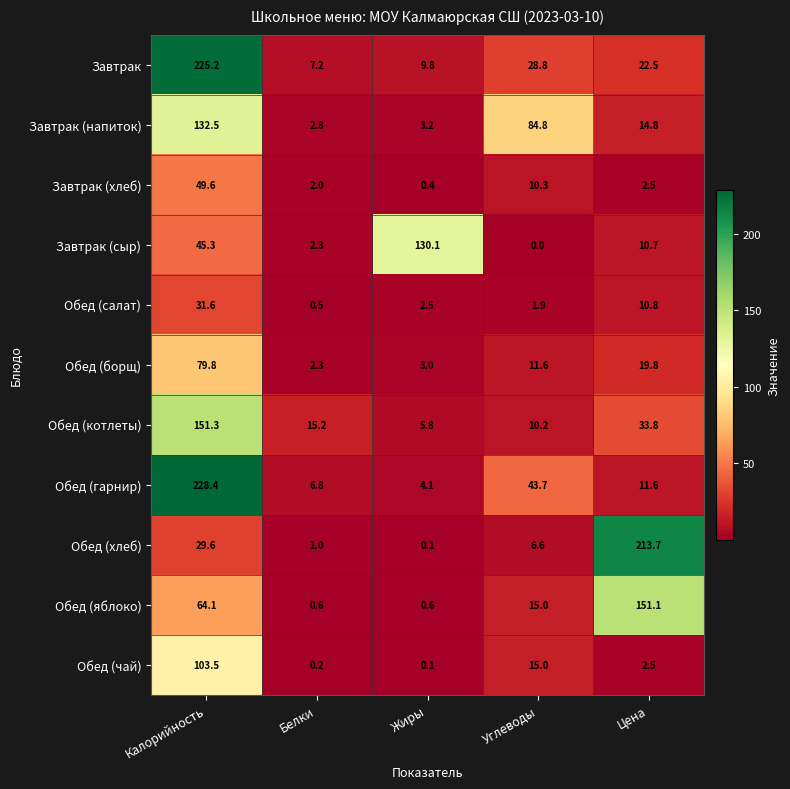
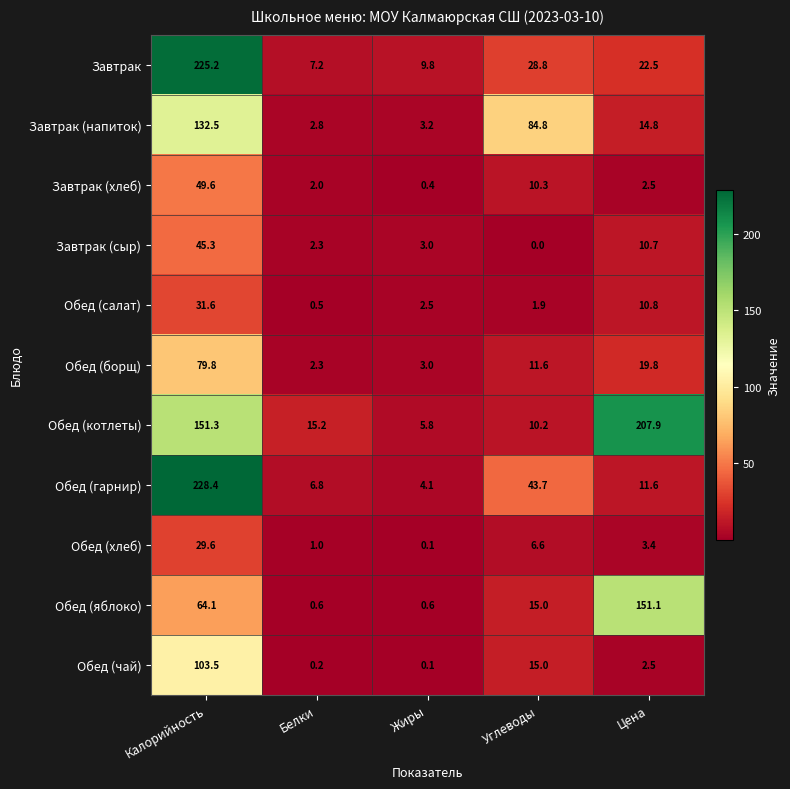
  {
    "Завтрак": {
      "Калорийность": 225.2,
      "Белки": 7.2,
      "Жиры": 9.8,
      "Углеводы": 28.8,
      "Цена": 22.5
    },
    "Завтрак (напиток)": {
      "Калорийность": 132.5,
      "Белки": 2.8,
      "Жиры": 3.2,
      "Углеводы": 84.8,
      "Цена": 14.8
    },
    "Завтрак (хлеб)": {
      "Калорийность": 49.6,
      "Белки": 2.0,
      "Жиры": 0.4,
      "Углеводы": 10.3,
      "Цена": 2.5
    },
    "Завтрак (сыр)": {
      "Калорийность": 45.3,
      "Белки": 2.3,
-     "Жиры": 130.1,
+     "Жиры": 3.0,
      "Углеводы": 0.0,
      "Цена": 10.7
    },
    "Обед (салат)": {
      "Калорийность": 31.6,
      "Белки": 0.5,
      "Жиры": 2.5,
      "Углеводы": 1.9,
      "Цена": 10.8
    },
    "Обед (борщ)": {
      "Калорийность": 79.8,
      "Белки": 2.3,
      "Жиры": 3.0,
      "Углеводы": 11.6,
      "Цена": 19.8
    },
    "Обед (котлеты)": {
      "Калорийность": 151.3,
      "Белки": 15.2,
      "Жиры": 5.8,
      "Углеводы": 10.2,
-     "Цена": 33.8
+     "Цена": 207.9
    },
    "Обед (гарнир)": {
      "Калорийность": 228.4,
      "Белки": 6.8,
      "Жиры": 4.1,
      "Углеводы": 43.7,
      "Цена": 11.6
    },
    "Обед (хлеб)": {
      "Калорийность": 29.6,
      "Белки": 1.0,
      "Жиры": 0.1,
      "Углеводы": 6.6,
-     "Цена": 213.7
+     "Цена": 3.4
    },
    "Обед (яблоко)": {
      "Калорийность": 64.1,
      "Белки": 0.6,
      "Жиры": 0.6,
      "Углеводы": 15.0,
      "Цена": 151.1
    },
    "Обед (чай)": {
      "Калорийность": 103.5,
      "Белки": 0.2,
      "Жиры": 0.1,
      "Углеводы": 15.0,
      "Цена": 2.5
    }
  }
